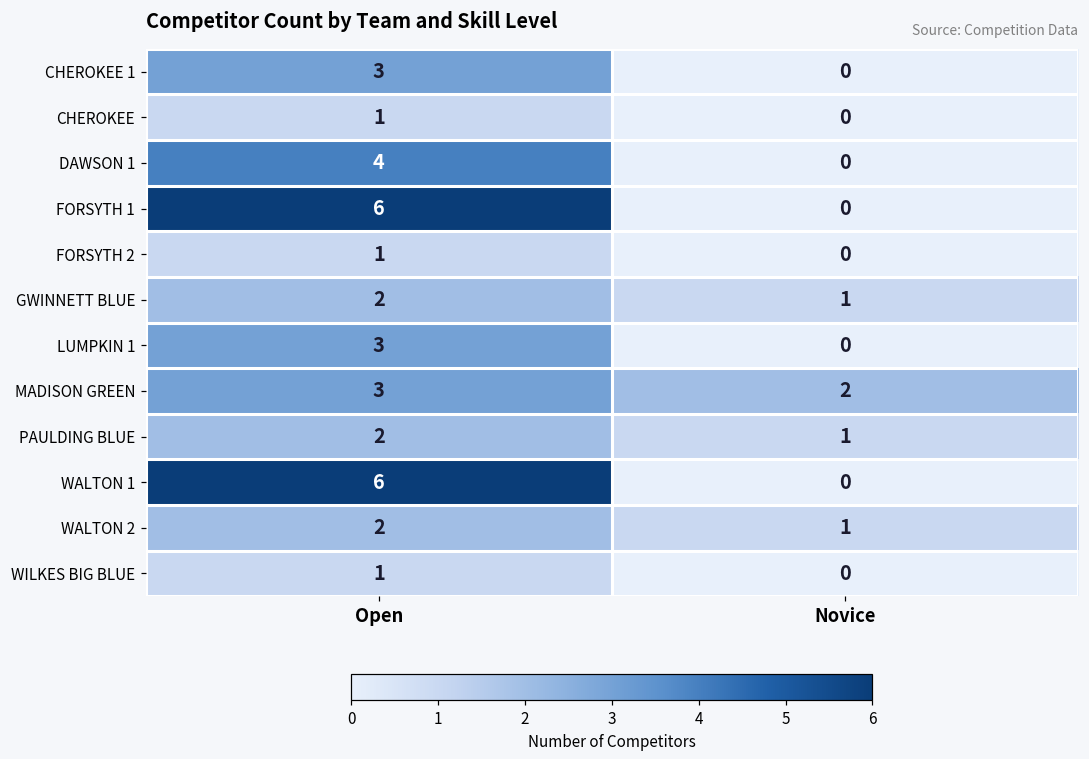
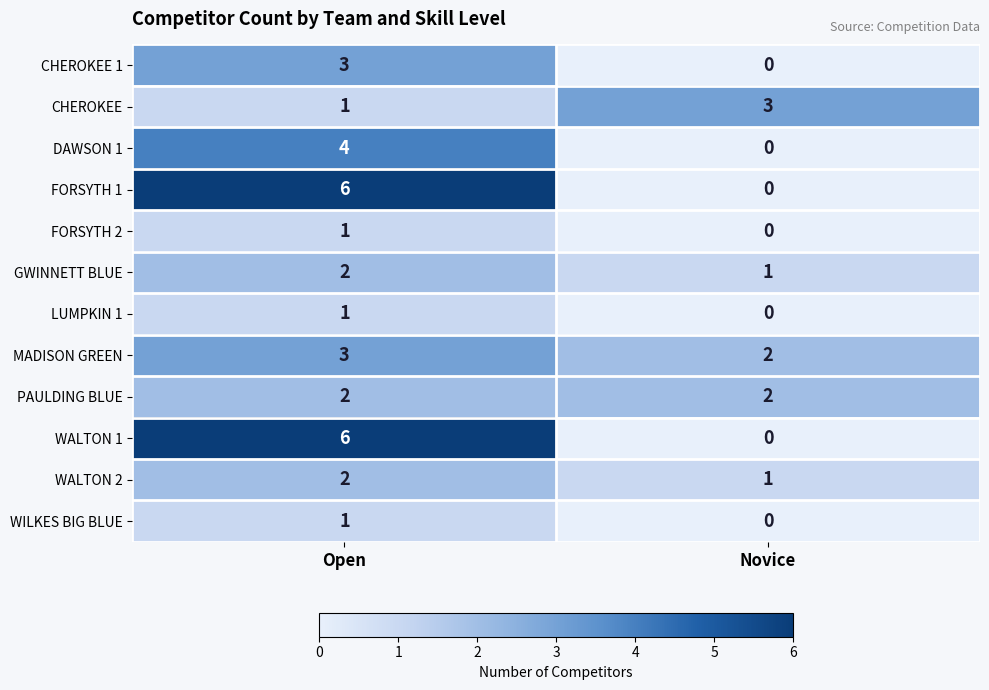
  {
    "CHEROKEE 1": {
      "Open": 3,
      "Novice": 0
    },
    "CHEROKEE": {
      "Open": 1,
-     "Novice": 0
+     "Novice": 3
    },
    "DAWSON 1": {
      "Open": 4,
      "Novice": 0
    },
    "FORSYTH 1": {
      "Open": 6,
      "Novice": 0
    },
    "FORSYTH 2": {
      "Open": 1,
      "Novice": 0
    },
    "GWINNETT BLUE": {
      "Open": 2,
      "Novice": 1
    },
    "LUMPKIN 1": {
-     "Open": 3,
+     "Open": 1,
      "Novice": 0
    },
    "MADISON GREEN": {
      "Open": 3,
      "Novice": 2
    },
    "PAULDING BLUE": {
      "Open": 2,
-     "Novice": 1
+     "Novice": 2
    },
    "WALTON 1": {
      "Open": 6,
      "Novice": 0
    },
    "WALTON 2": {
      "Open": 2,
      "Novice": 1
    },
    "WILKES BIG BLUE": {
      "Open": 1,
      "Novice": 0
    }
  }
